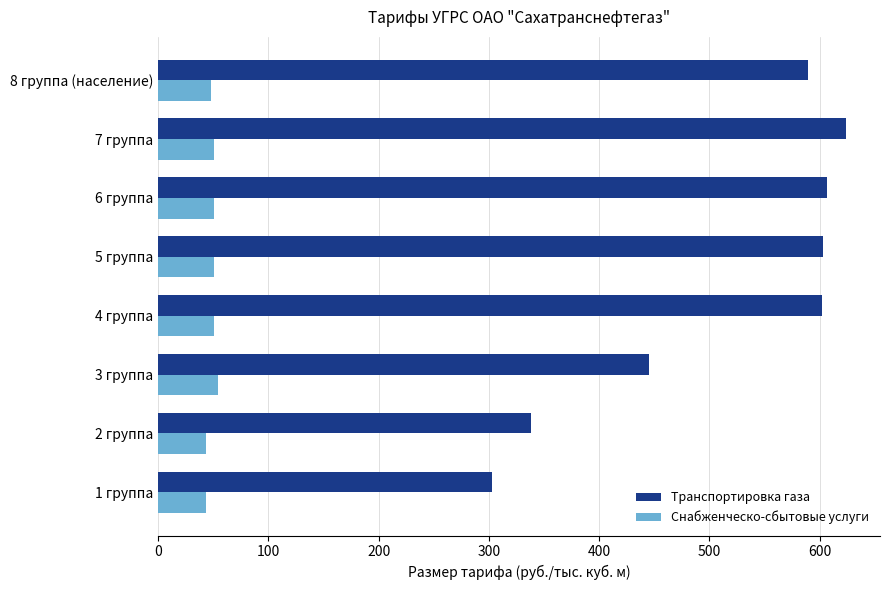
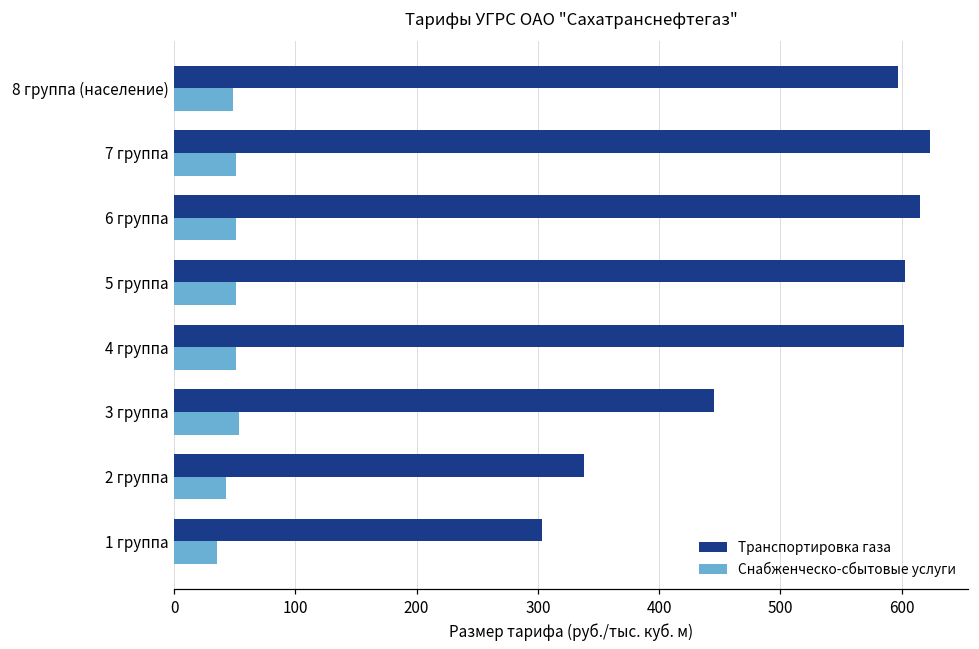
  {
    "Транспортировка газа": {
-     "8 группа (население)": 589,
+     "8 группа (население)": 597,
      "7 группа": 624,
-     "6 группа": 607,
+     "6 группа": 616,
      "5 группа": 603,
      "4 группа": 602,
      "3 группа": 445,
      "2 группа": 338,
      "1 группа": 303
    },
    "Снабженческо-сбытовые услуги": {
      "8 группа (население)": 48,
      "7 группа": 51,
      "6 группа": 51,
      "5 группа": 51,
      "4 группа": 51,
      "3 группа": 54,
      "2 группа": 43,
-     "1 группа": 43
+     "1 группа": 36
    }
  }
